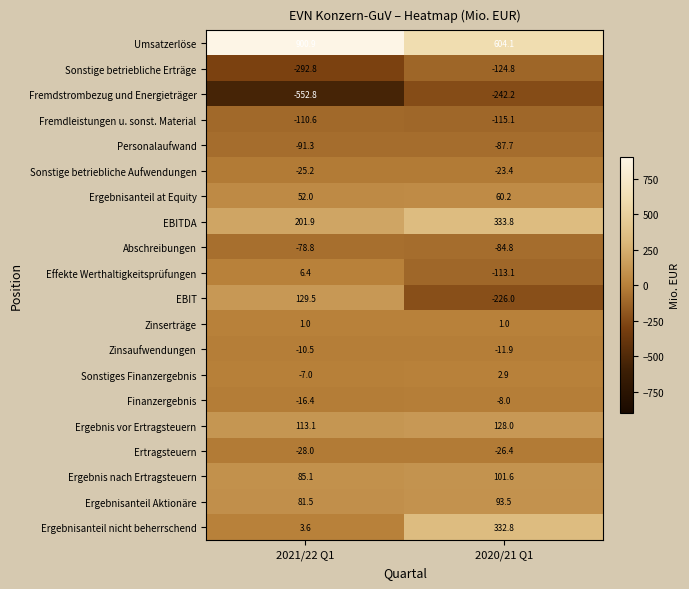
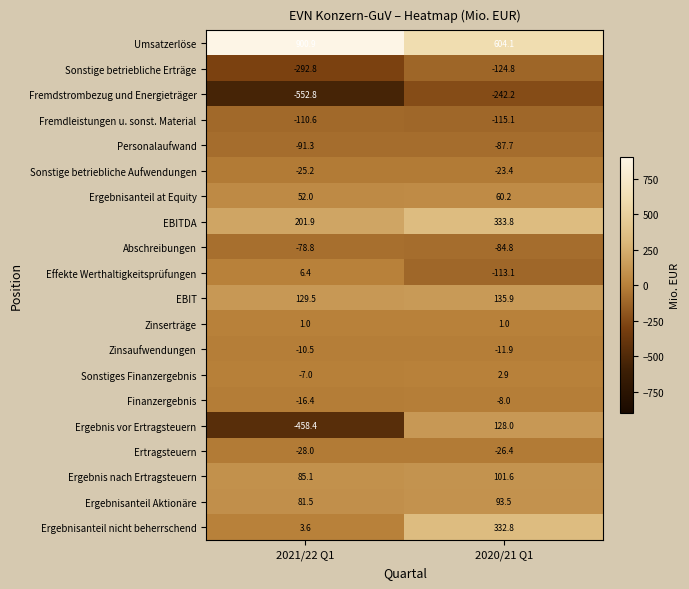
  {
    "Umsatzerlöse": {
      "2020/21 Q1": 604.1
    },
    "Sonstige betriebliche Erträge": {
      "2021/22 Q1": -292.8,
      "2020/21 Q1": -124.8
    },
    "Fremdstrombezug und Energieträger": {
      "2021/22 Q1": -552.8,
      "2020/21 Q1": -242.2
    },
    "Fremdleistungen u. sonst. Material": {
      "2021/22 Q1": -110.6,
      "2020/21 Q1": -115.1
    },
    "Personalaufwand": {
      "2021/22 Q1": -91.3,
      "2020/21 Q1": -87.7
    },
    "Sonstige betriebliche Aufwendungen": {
      "2021/22 Q1": -25.2,
      "2020/21 Q1": -23.4
    },
    "Ergebnisanteil at Equity": {
      "2021/22 Q1": 52.0,
      "2020/21 Q1": 60.2
    },
    "EBITDA": {
      "2021/22 Q1": 201.9,
      "2020/21 Q1": 333.8
    },
    "Abschreibungen": {
      "2021/22 Q1": -78.8,
      "2020/21 Q1": -84.8
    },
    "Effekte Werthaltigkeitsprüfungen": {
      "2021/22 Q1": 6.4,
      "2020/21 Q1": -113.1
    },
    "EBIT": {
      "2021/22 Q1": 129.5,
-     "2020/21 Q1": -226.0
+     "2020/21 Q1": 135.9
    },
    "Zinserträge": {
      "2021/22 Q1": 1.0,
      "2020/21 Q1": 1.0
    },
    "Zinsaufwendungen": {
      "2021/22 Q1": -10.5,
      "2020/21 Q1": -11.9
    },
    "Sonstiges Finanzergebnis": {
      "2021/22 Q1": -7.0,
      "2020/21 Q1": 2.9
    },
    "Finanzergebnis": {
      "2021/22 Q1": -16.4,
      "2020/21 Q1": -8.0
    },
    "Ergebnis vor Ertragsteuern": {
-     "2021/22 Q1": 113.1,
+     "2021/22 Q1": -458.4,
      "2020/21 Q1": 128.0
    },
    "Ertragsteuern": {
      "2021/22 Q1": -28.0,
      "2020/21 Q1": -26.4
    },
    "Ergebnis nach Ertragsteuern": {
      "2021/22 Q1": 85.1,
      "2020/21 Q1": 101.6
    },
    "Ergebnisanteil Aktionäre": {
      "2021/22 Q1": 81.5,
      "2020/21 Q1": 93.5
    },
    "Ergebnisanteil nicht beherrschend": {
      "2021/22 Q1": 3.6,
      "2020/21 Q1": 332.8
    }
  }
